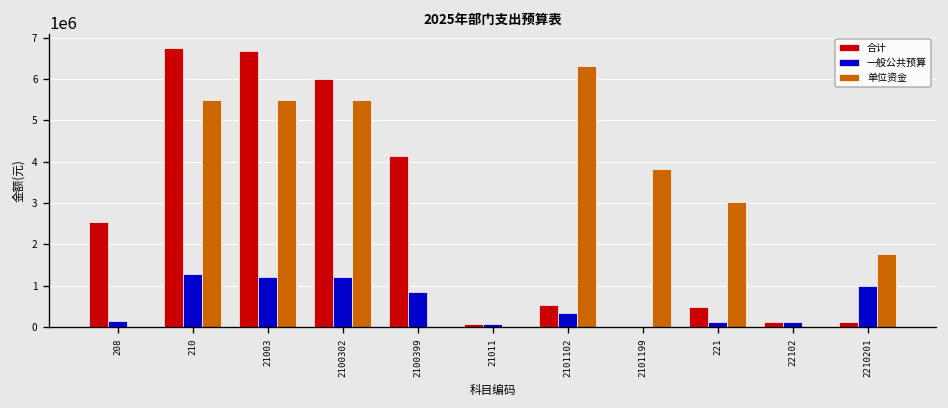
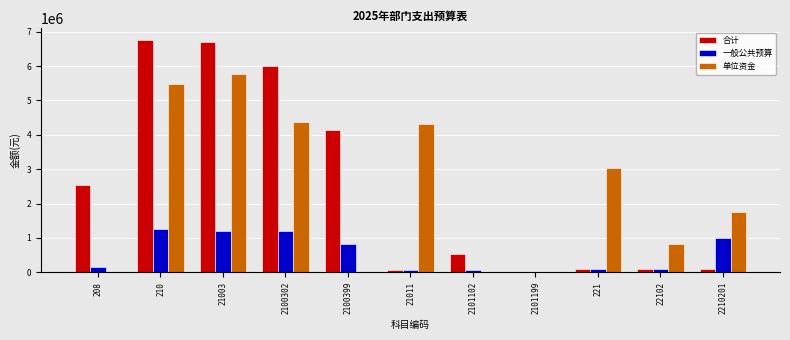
  {
    "合计": {
      "208": 2500000,
      "210": 6800000,
      "21003": 6700000,
      "2100302": 6000000,
      "2100399": 4100000,
      "2101102": 500000,
-     "221": 500000,
+     "221": 100000,
      "22102": 100000,
      "2210201": 100000
    },
    "一般公共预算": {
      "208": 100000,
      "210": 1300000,
      "21003": 1200000,
      "2100302": 1200000,
      "2100399": 800000,
-     "2101102": 300000,
+     "2101102": 100000,
      "221": 100000,
      "22102": 100000,
      "2210201": 1000000
    },
    "单位资金": {
      "208": 0,
      "210": 5500000,
-     "21003": 5500000,
-     "2100302": 5500000,
+     "21003": 5800000,
+     "2100302": 4400000,
      "2100399": 0,
-     "21011": 0,
-     "2101102": 6300000,
-     "2101199": 3800000,
+     "21011": 4300000,
+     "2101102": 0,
+     "2101199": 0,
      "221": 3000000,
-     "22102": 0,
+     "22102": 800000,
      "2210201": 1800000
    }
  }
